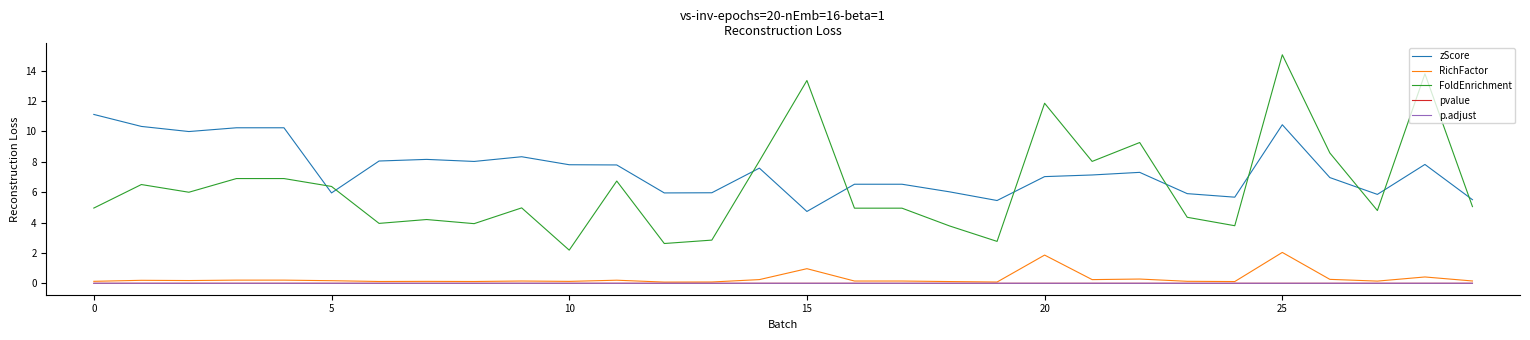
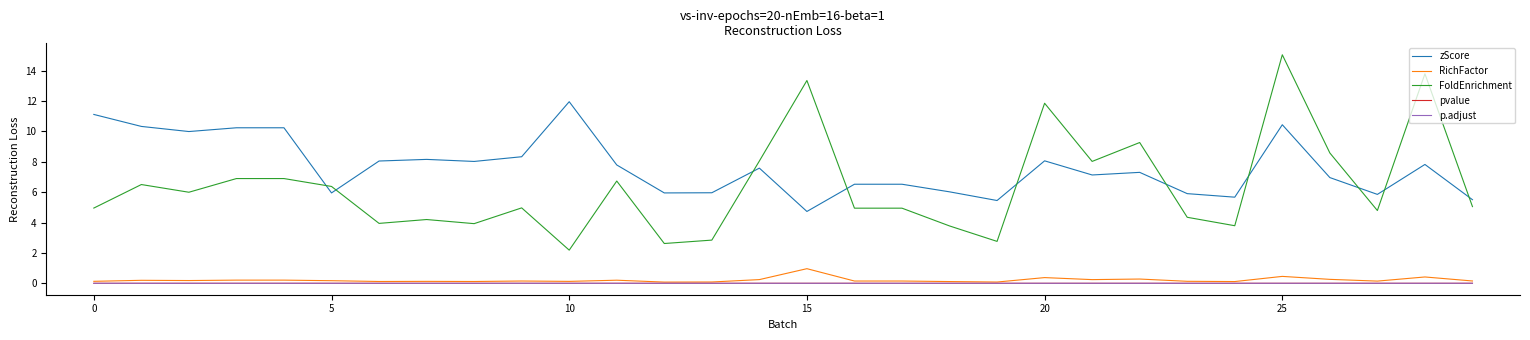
  {
    "zScore": {
      "0": 11.1,
      "5": 6.0,
-     "10": 7.8,
+     "10": 12.0,
      "15": 4.7,
-     "20": 7.0,
+     "20": 8.1,
      "25": 10.4
    },
    "RichFactor": {
      "5": 0.2,
      "15": 1.0,
-     "20": 1.9,
-     "25": 2.0
+     "20": 0.4,
+     "25": 0.5
    },
    "FoldEnrichment": {
      "0": 5.0,
      "5": 6.4,
      "10": 2.2,
      "15": 13.4,
      "20": 11.9,
      "25": 15.0
    },
    "p.adjust": {
      "5": 0.0,
      "15": 0.0,
      "20": 0.0,
      "25": 0.0
    }
  }
